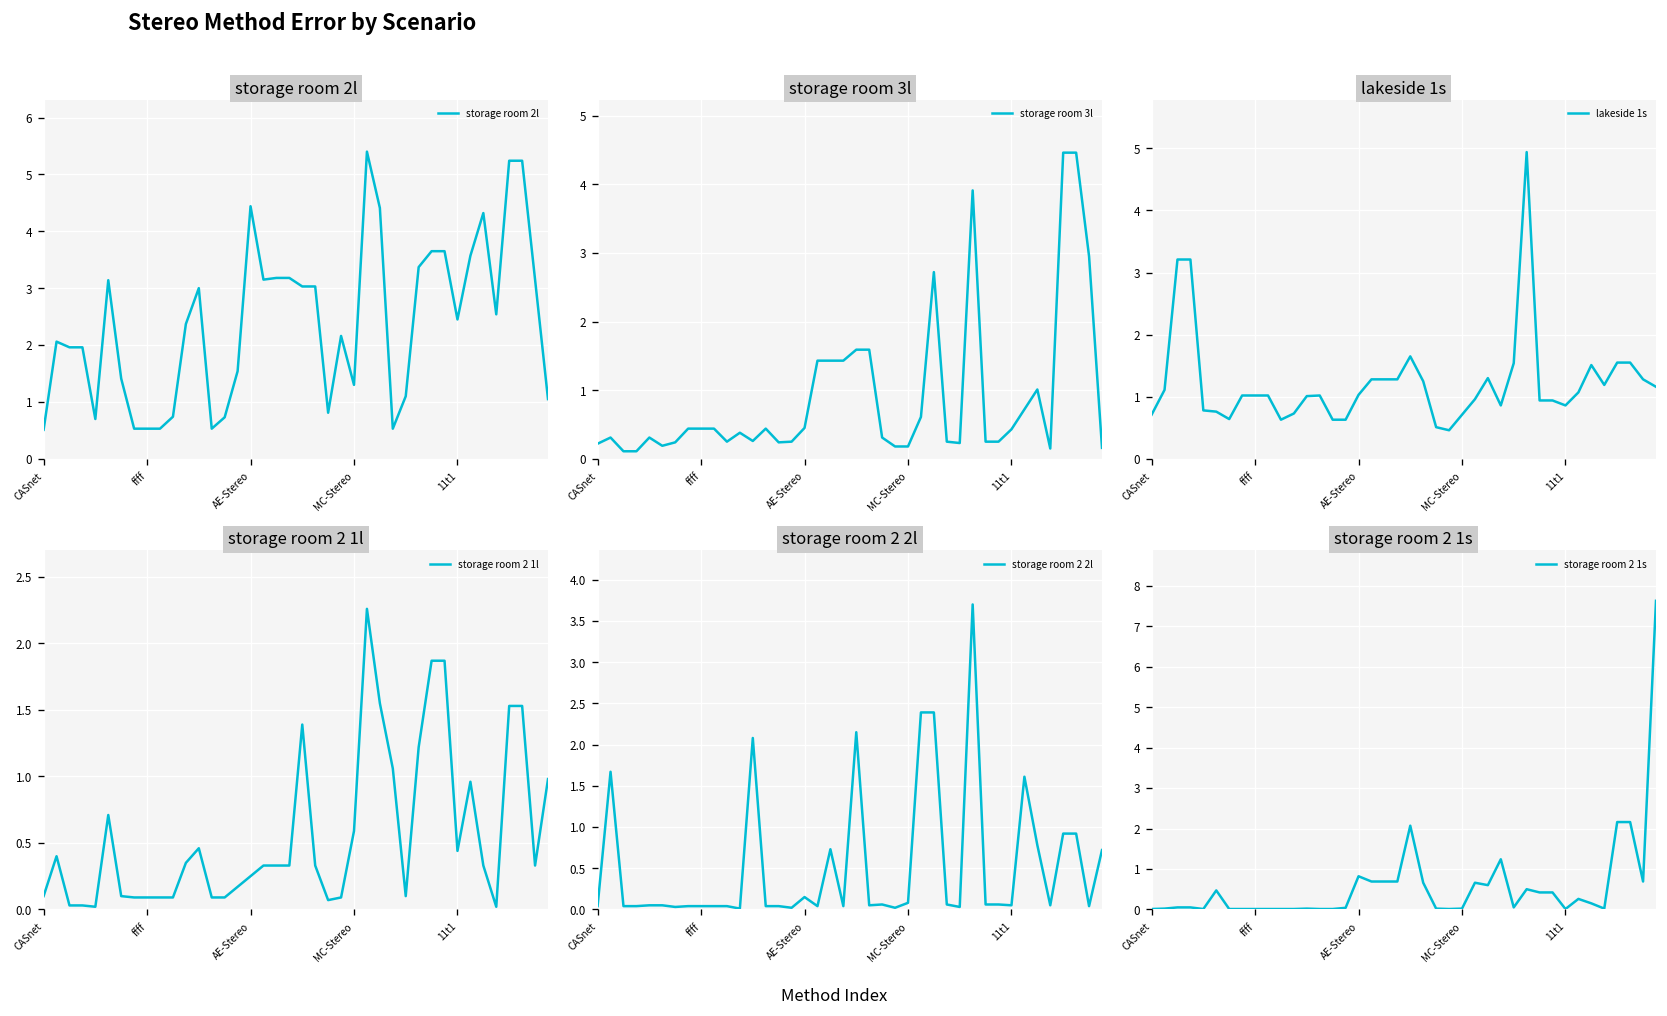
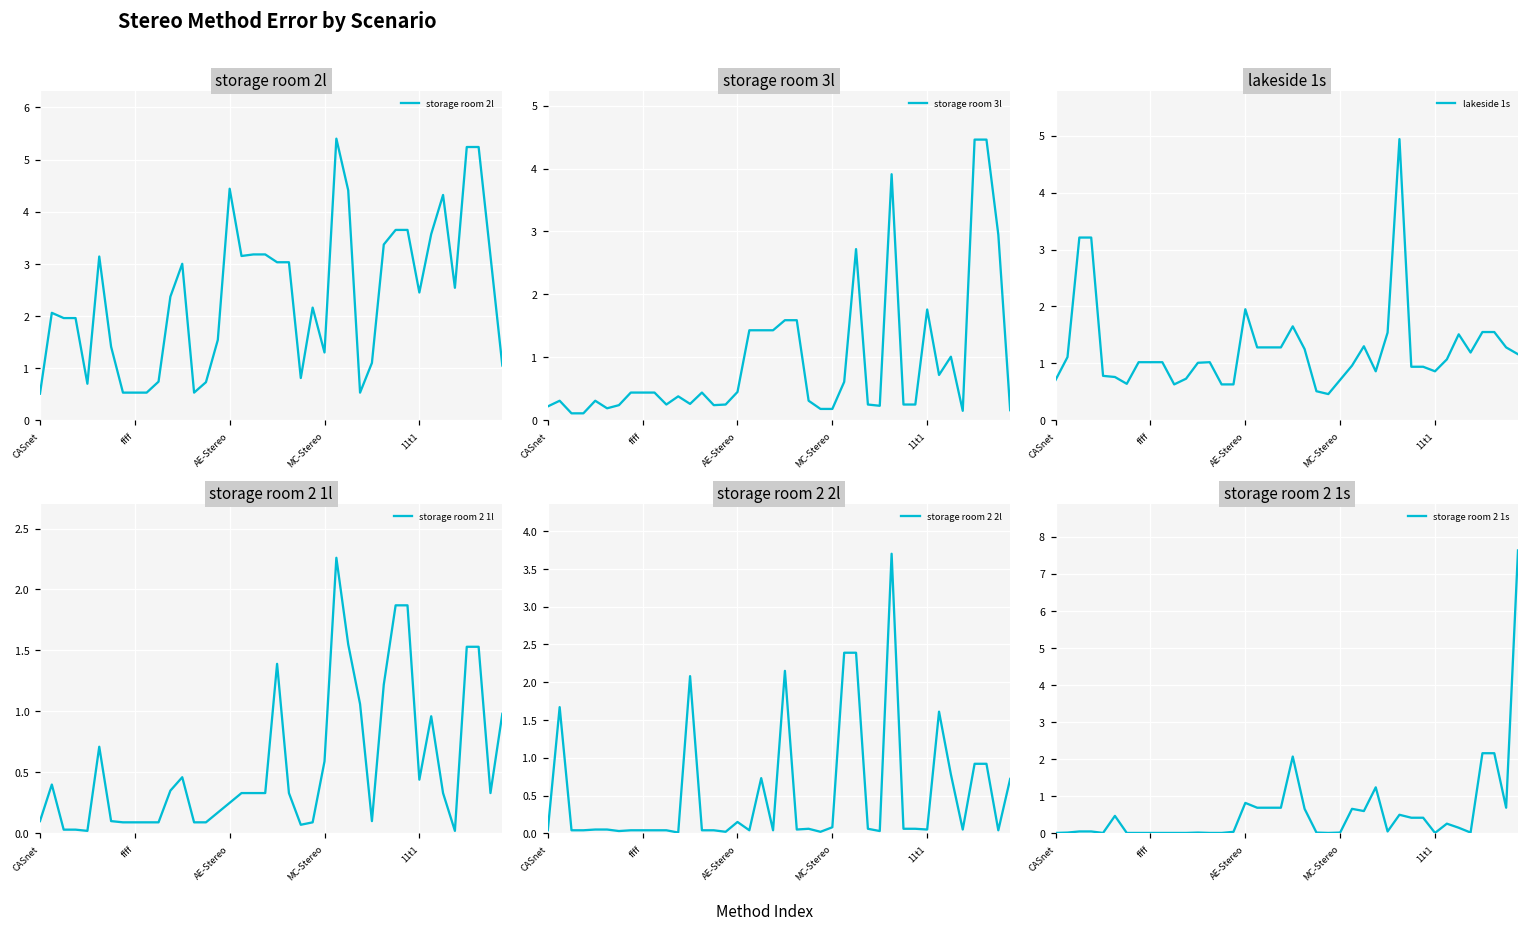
  {
    "storage room 2l": {
      "CASnet": 0.5,
      "ffff": 0.5,
      "AE-Stereo": 4.4,
      "MC-Stereo": 1.3,
      "11t1": 2.5
    },
    "storage room 3l": {
      "CASnet": 0.2,
      "ffff": 0.4,
      "AE-Stereo": 0.5,
      "MC-Stereo": 0.2,
-     "11t1": 0.4
+     "11t1": 1.8
    },
    "lakeside 1s": {
      "CASnet": 0.7,
      "ffff": 1.0,
-     "AE-Stereo": 1.0,
+     "AE-Stereo": 2.0,
      "MC-Stereo": 0.7,
      "11t1": 0.9
    },
    "storage room 2 1l": {
      "CASnet": 0.10,
      "ffff": 0.09,
      "AE-Stereo": 0.25,
      "MC-Stereo": 0.59,
      "11t1": 0.44
    },
    "storage room 2 2l": {
      "CASnet": 0.0,
      "ffff": 0.0,
      "AE-Stereo": 0.2,
      "MC-Stereo": 0.1,
      "11t1": 0.1
    },
    "storage room 2 1s": {
      "CASnet": 0.0,
      "ffff": 0.0,
      "AE-Stereo": 0.8,
      "MC-Stereo": 0.0,
      "11t1": 0.0
    }
  }
